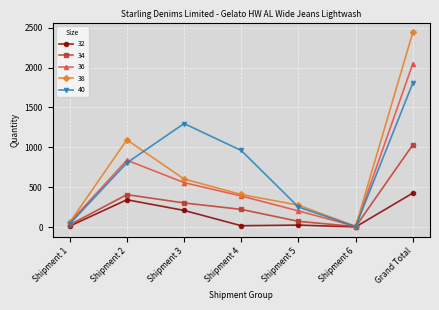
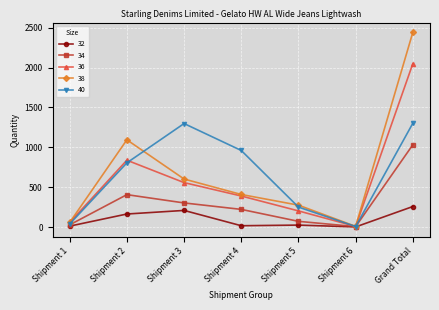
  {
    "32": {
-     "Shipment 2": 300,
+     "Shipment 2": 200,
      "Shipment 3": 200,
      "Shipment 4": 0,
      "Shipment 5": 0,
-     "Grand Total": 400
+     "Grand Total": 300
    },
    "40": {
      "Shipment 2": 800,
      "Shipment 3": 1300,
      "Shipment 4": 1000,
-     "Grand Total": 1800
+     "Grand Total": 1300
    }
  }
